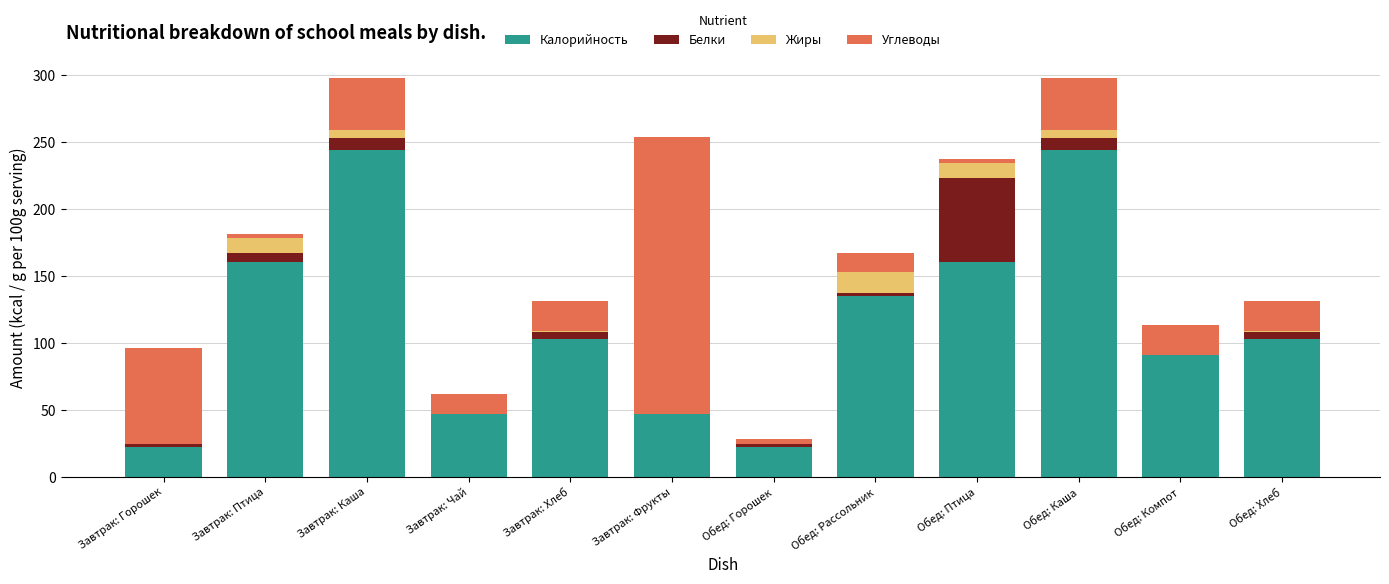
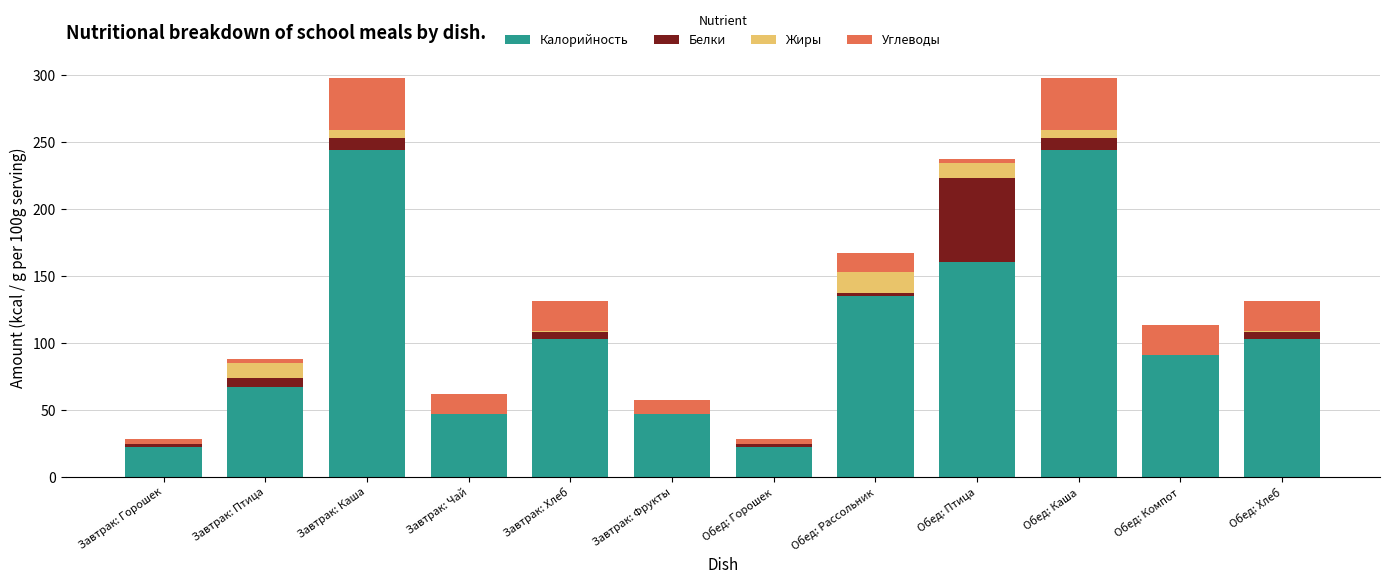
  {
    "Калорийность": {
      "Завтрак: Горошек": 22,
-     "Завтрак: Птица": 160,
+     "Завтрак: Птица": 67,
      "Завтрак: Каша": 244,
      "Завтрак: Чай": 47,
      "Завтрак: Хлеб": 103,
      "Завтрак: Фрукты": 47,
      "Обед: Горошек": 22,
      "Обед: Рассольник": 135,
      "Обед: Птица": 160,
      "Обед: Каша": 244,
      "Обед: Компот": 91,
      "Обед: Хлеб": 103
    },
    "Белки": {
      "Завтрак: Горошек": 2,
      "Завтрак: Птица": 7,
      "Завтрак: Каша": 9,
      "Завтрак: Чай": 0,
      "Завтрак: Хлеб": 5,
      "Завтрак: Фрукты": 0,
      "Обед: Горошек": 2,
      "Обед: Рассольник": 2,
      "Обед: Птица": 63,
      "Обед: Каша": 9,
      "Обед: Компот": 0,
      "Обед: Хлеб": 5
    },
    "Жиры": {
      "Завтрак: Горошек": 0,
      "Завтрак: Птица": 11,
      "Завтрак: Каша": 6,
      "Завтрак: Чай": 0,
      "Завтрак: Фрукты": 0,
      "Обед: Горошек": 0,
      "Обед: Рассольник": 16,
      "Обед: Птица": 11,
      "Обед: Каша": 6,
      "Обед: Компот": 0
    },
    "Углеводы": {
-     "Завтрак: Горошек": 72,
+     "Завтрак: Горошек": 4,
      "Завтрак: Птица": 3,
      "Завтрак: Каша": 39,
      "Завтрак: Чай": 15,
      "Завтрак: Хлеб": 22,
-     "Завтрак: Фрукты": 207,
+     "Завтрак: Фрукты": 10,
      "Обед: Горошек": 4,
      "Обед: Рассольник": 14,
      "Обед: Птица": 3,
      "Обед: Каша": 39,
      "Обед: Компот": 22,
      "Обед: Хлеб": 22
    }
  }
